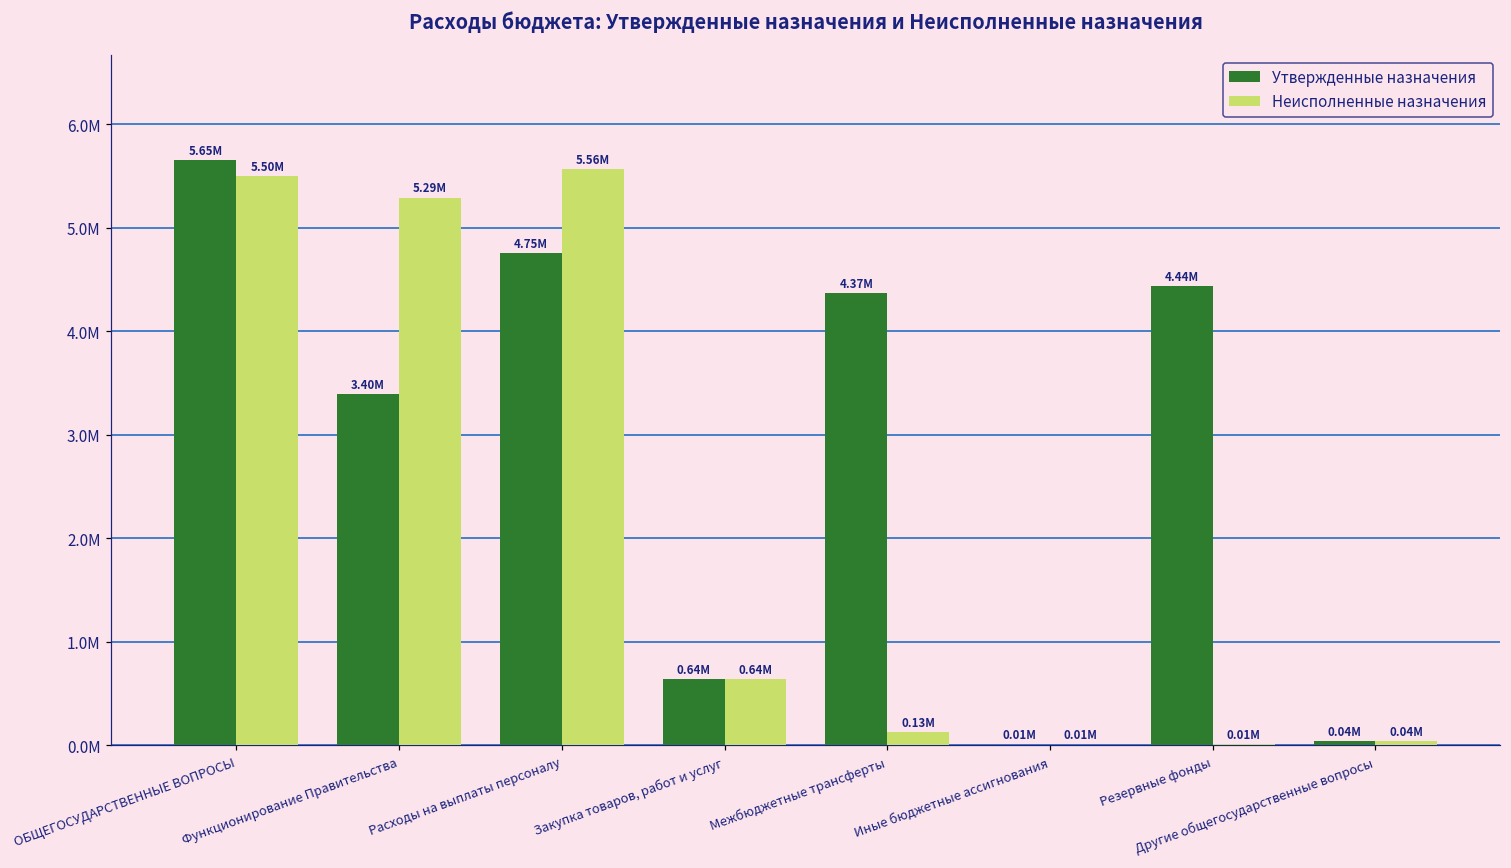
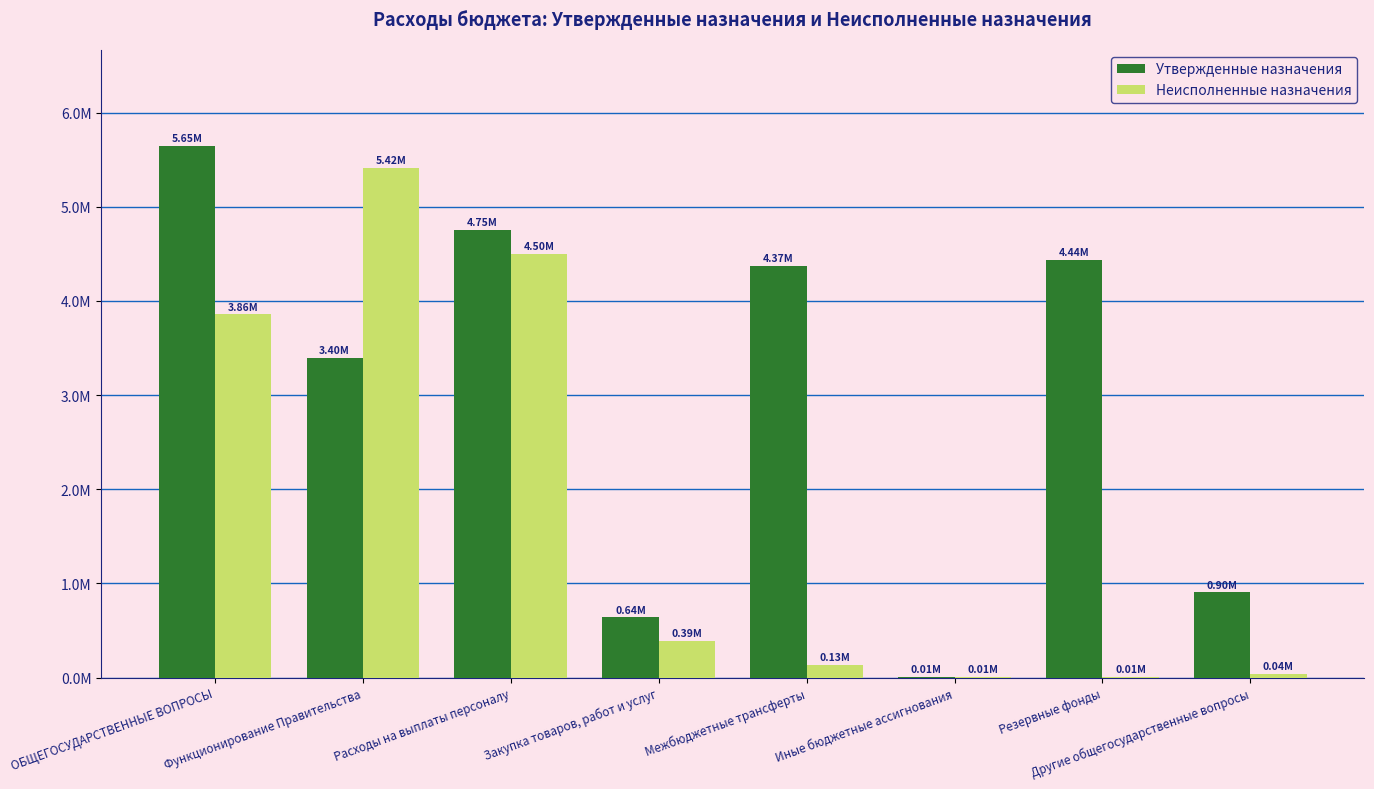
  {
    "Утвержденные назначения": {
      "ОБЩЕГОСУДАРСТВЕННЫЕ ВОПРОСЫ": "5.65M",
      "Функционирование Правительства": "3.40M",
      "Расходы на выплаты персоналу": "4.75M",
      "Закупка товаров, работ и услуг": "0.64M",
      "Межбюджетные трансферты": "4.37M",
      "Иные бюджетные ассигнования": "0.01M",
      "Резервные фонды": "4.44M",
-     "Другие общегосударственные вопросы": "0.04M"
+     "Другие общегосударственные вопросы": "0.90M"
    },
    "Неисполненные назначения": {
-     "ОБЩЕГОСУДАРСТВЕННЫЕ ВОПРОСЫ": "5.50M",
-     "Функционирование Правительства": "5.29M",
-     "Расходы на выплаты персоналу": "5.56M",
-     "Закупка товаров, работ и услуг": "0.64M",
+     "ОБЩЕГОСУДАРСТВЕННЫЕ ВОПРОСЫ": "3.86M",
+     "Функционирование Правительства": "5.42M",
+     "Расходы на выплаты персоналу": "4.50M",
+     "Закупка товаров, работ и услуг": "0.39M",
      "Межбюджетные трансферты": "0.13M",
      "Иные бюджетные ассигнования": "0.01M",
      "Резервные фонды": "0.01M",
      "Другие общегосударственные вопросы": "0.04M"
    }
  }
